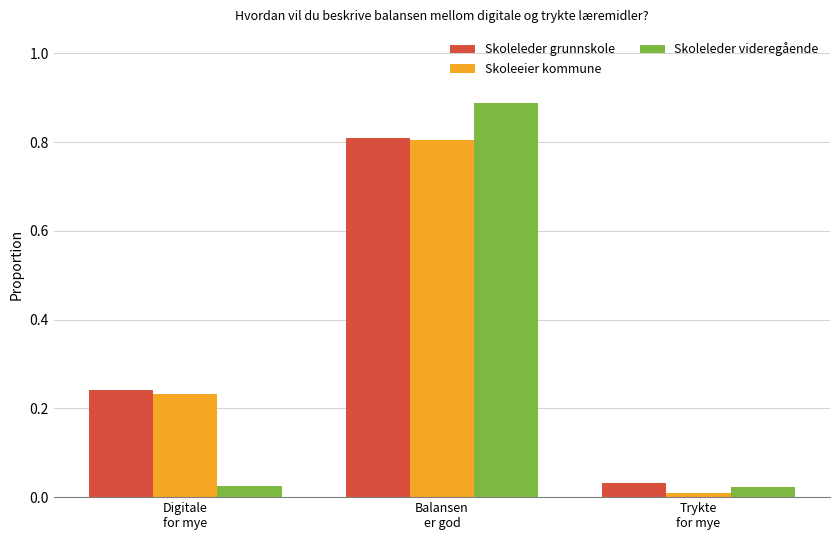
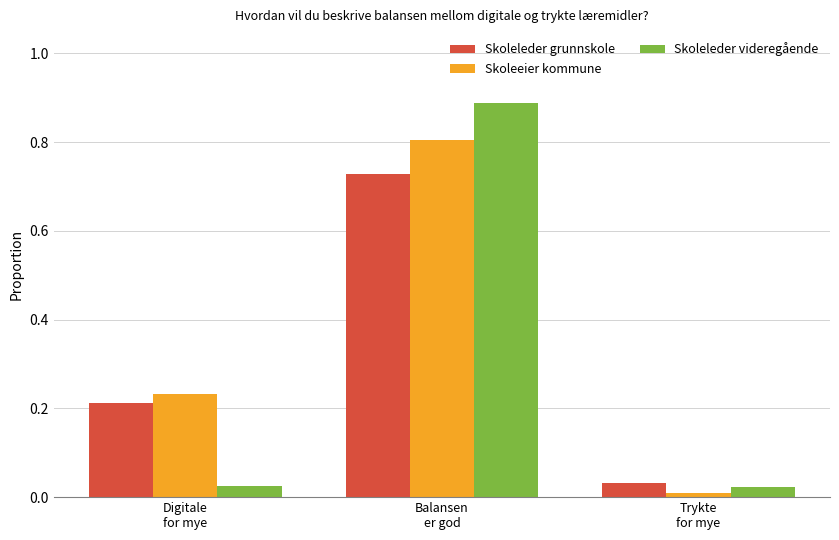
  {
    "Skoleleder grunnskole": {
-     "Digitale for mye": 0.24,
-     "Balansen er god": 0.81,
+     "Digitale for mye": 0.21,
+     "Balansen er god": 0.73,
      "Trykte for mye": 0.03
    },
    "Skoleeier kommune": {
      "Digitale for mye": 0.23,
      "Balansen er god": 0.80,
      "Trykte for mye": 0.01
    },
    "Skoleleder videregående": {
      "Digitale for mye": 0.02,
      "Balansen er god": 0.89,
      "Trykte for mye": 0.02
    }
  }
